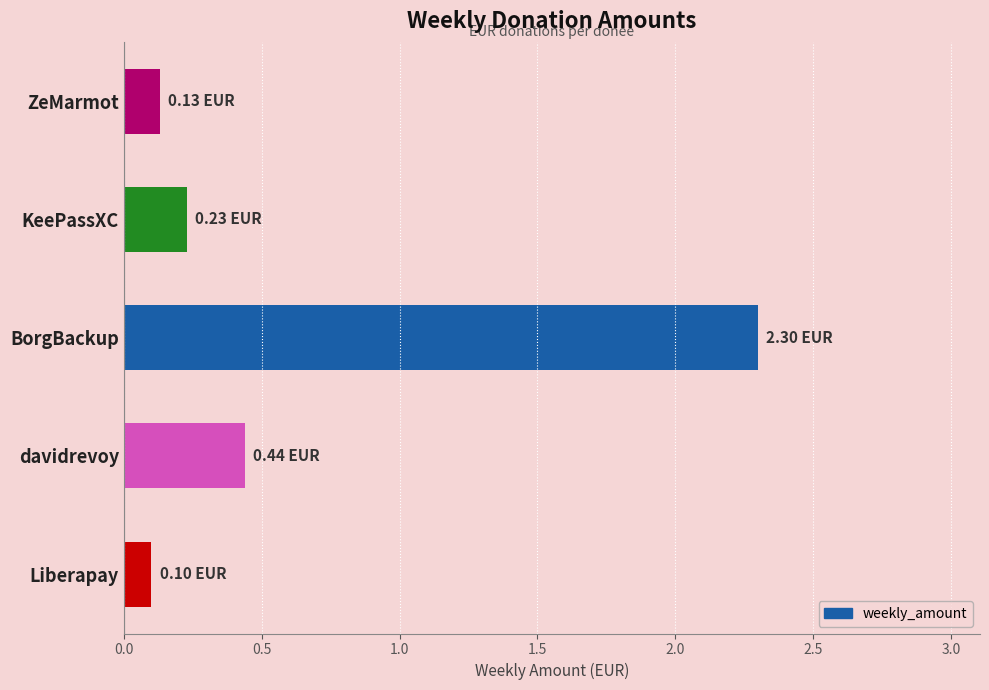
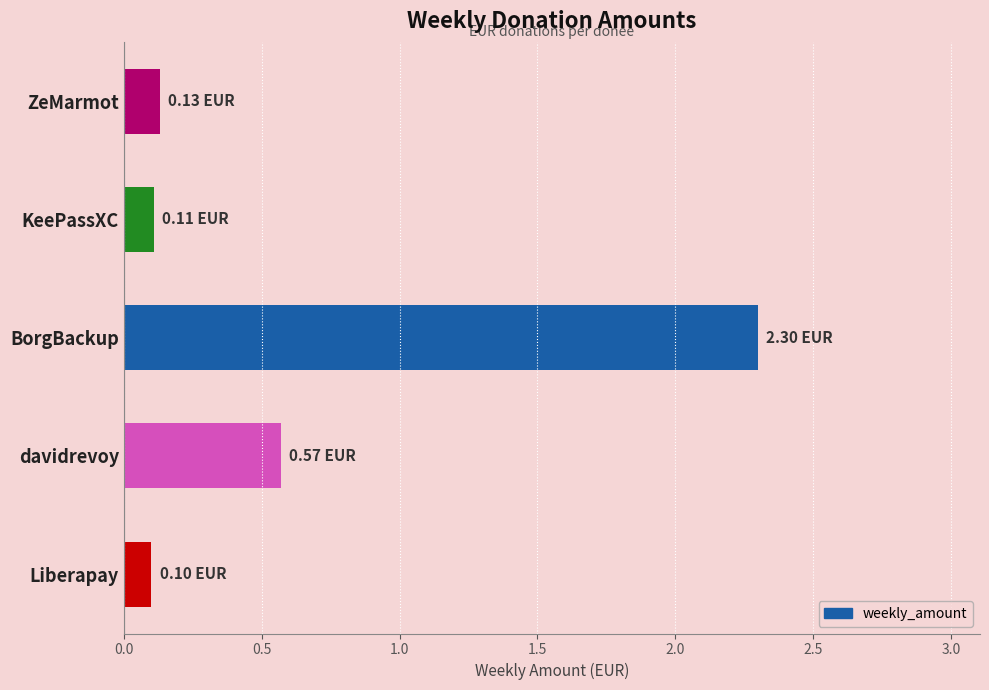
  {
    "ZeMarmot": 0.13,
-   "KeePassXC": 0.23,
+   "KeePassXC": 0.11,
    "BorgBackup": 2.30,
-   "davidrevoy": 0.44,
+   "davidrevoy": 0.57,
    "Liberapay": 0.10
  }
